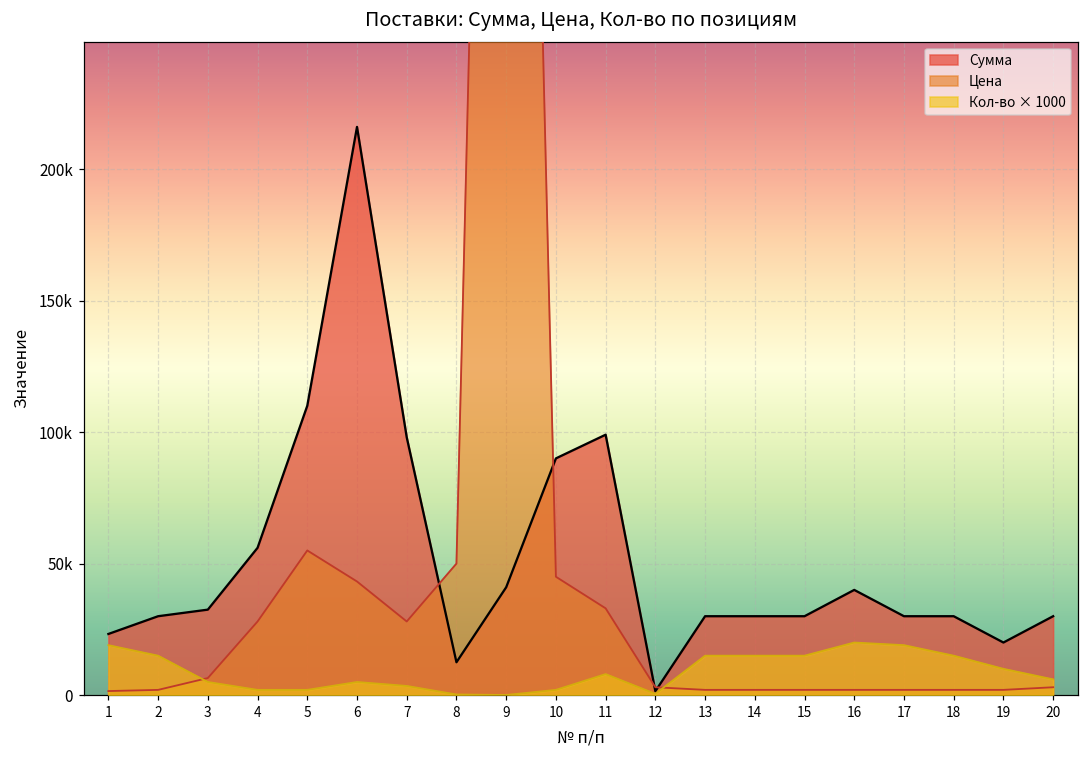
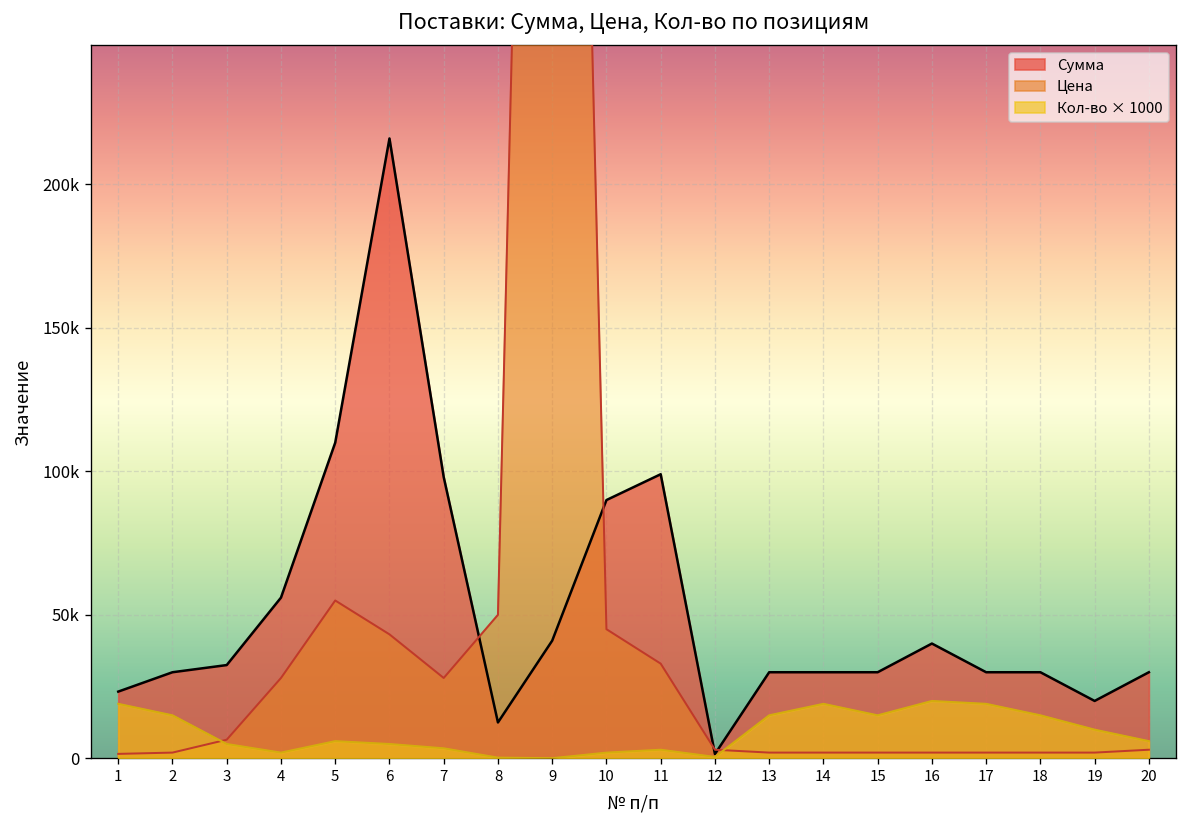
  {
    "Кол-во × 1000": {
      "1": 19000,
      "2": 15000,
      "3": 5000,
      "4": 2000,
-     "5": 2000,
+     "5": 6000,
      "6": 5000,
      "7": 4000,
      "8": 0,
      "9": 0,
      "10": 2000,
-     "11": 8000,
+     "11": 3000,
      "13": 15000,
-     "14": 15000,
+     "14": 19000,
      "15": 15000,
      "16": 20000,
      "17": 19000,
      "18": 15000,
      "19": 10000,
      "20": 6000
    }
  }
